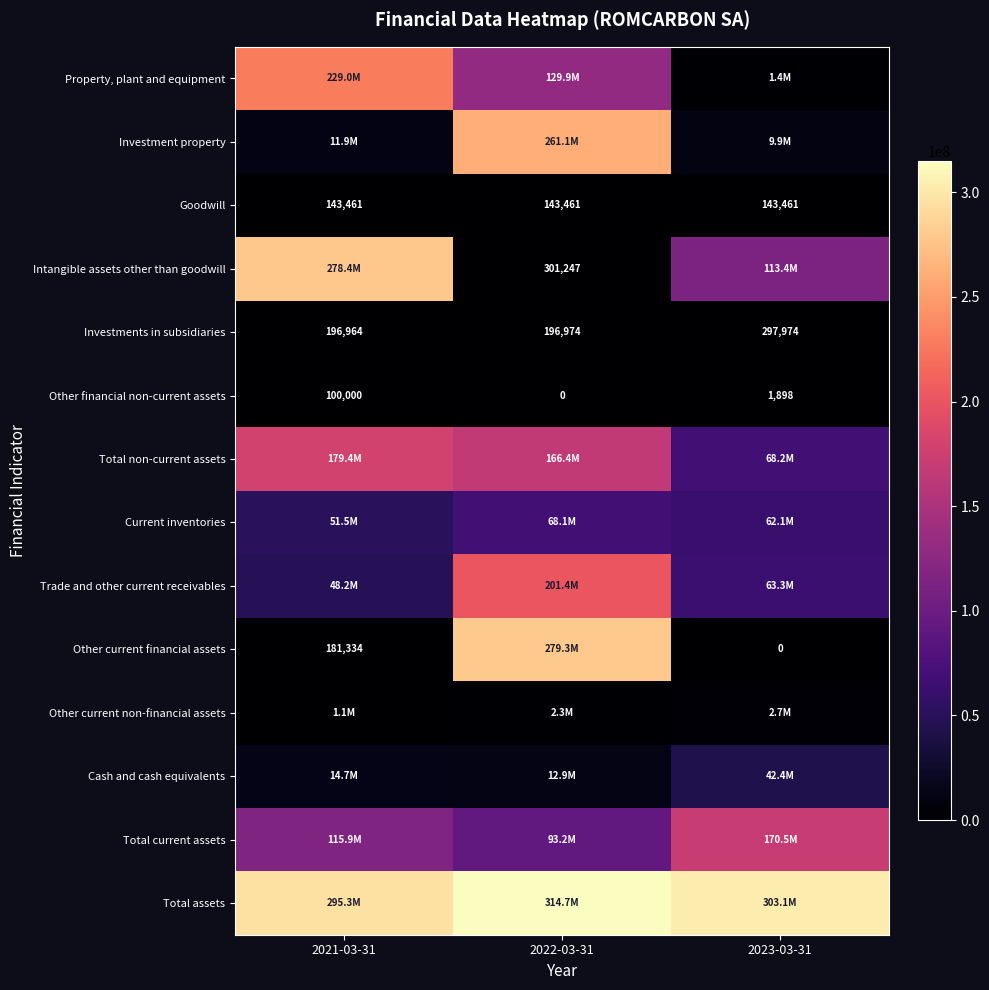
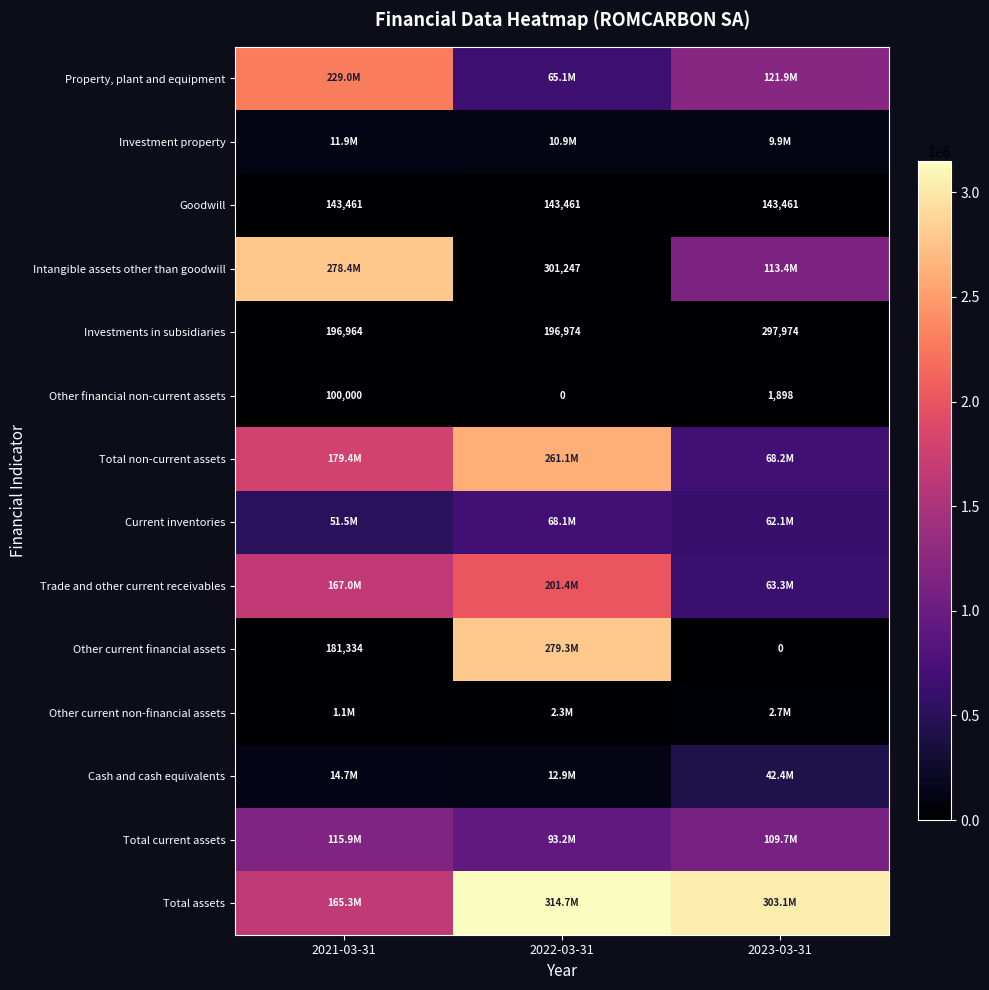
  {
    "Property, plant and equipment": {
      "2021-03-31": "229.0M",
-     "2022-03-31": "129.9M",
-     "2023-03-31": "1.4M"
+     "2022-03-31": "65.1M",
+     "2023-03-31": "121.9M"
    },
    "Investment property": {
      "2021-03-31": "11.9M",
-     "2022-03-31": "261.1M",
+     "2022-03-31": "10.9M",
      "2023-03-31": "9.9M"
    },
    "Goodwill": {
      "2021-03-31": "143,461",
      "2022-03-31": "143,461",
      "2023-03-31": "143,461"
    },
    "Intangible assets other than goodwill": {
      "2021-03-31": "278.4M",
      "2022-03-31": "301,247",
      "2023-03-31": "113.4M"
    },
    "Investments in subsidiaries": {
      "2021-03-31": "196,964",
      "2022-03-31": "196,974",
      "2023-03-31": "297,974"
    },
    "Other financial non-current assets": {
      "2021-03-31": "100,000",
      "2022-03-31": "0",
      "2023-03-31": "1,898"
    },
    "Total non-current assets": {
      "2021-03-31": "179.4M",
-     "2022-03-31": "166.4M",
+     "2022-03-31": "261.1M",
      "2023-03-31": "68.2M"
    },
    "Current inventories": {
      "2021-03-31": "51.5M",
      "2022-03-31": "68.1M",
      "2023-03-31": "62.1M"
    },
    "Trade and other current receivables": {
-     "2021-03-31": "48.2M",
+     "2021-03-31": "167.0M",
      "2022-03-31": "201.4M",
      "2023-03-31": "63.3M"
    },
    "Other current financial assets": {
      "2021-03-31": "181,334",
      "2022-03-31": "279.3M",
      "2023-03-31": "0"
    },
    "Other current non-financial assets": {
      "2021-03-31": "1.1M",
      "2022-03-31": "2.3M",
      "2023-03-31": "2.7M"
    },
    "Cash and cash equivalents": {
      "2021-03-31": "14.7M",
      "2022-03-31": "12.9M",
      "2023-03-31": "42.4M"
    },
    "Total current assets": {
      "2021-03-31": "115.9M",
      "2022-03-31": "93.2M",
-     "2023-03-31": "170.5M"
+     "2023-03-31": "109.7M"
    },
    "Total assets": {
-     "2021-03-31": "295.3M",
+     "2021-03-31": "165.3M",
      "2022-03-31": "314.7M",
      "2023-03-31": "303.1M"
    }
  }
